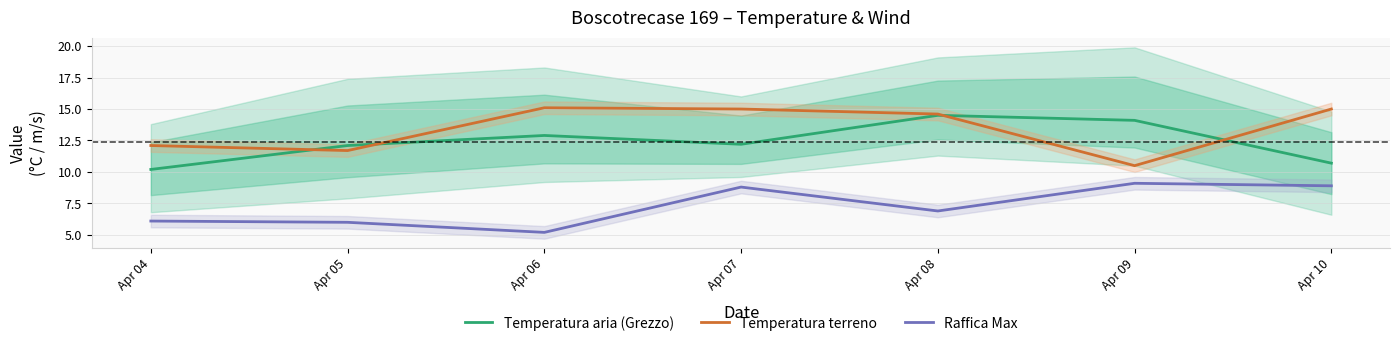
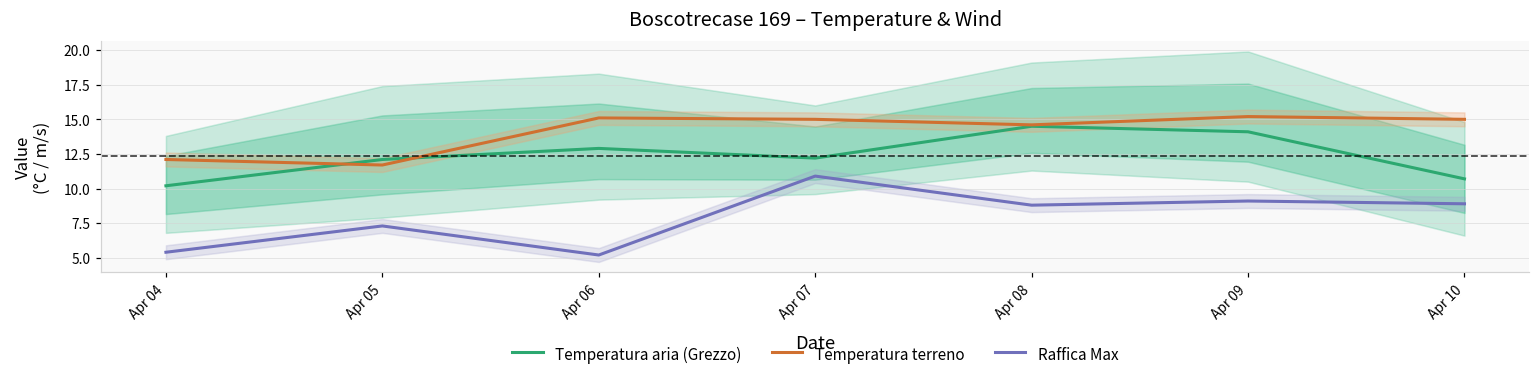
  {
    "Temperatura terreno": {
      "Apr 04": 12.1,
      "Apr 05": 11.7,
      "Apr 06": 15.1,
      "Apr 07": 15.0,
-     "Apr 09": 10.5
+     "Apr 09": 15.2
    },
    "Raffica Max": {
-     "Apr 04": 6.1,
-     "Apr 05": 6.0,
+     "Apr 04": 5.4,
+     "Apr 05": 7.3,
      "Apr 06": 5.2,
-     "Apr 07": 8.8,
-     "Apr 08": 6.9,
+     "Apr 07": 10.9,
+     "Apr 08": 8.8,
      "Apr 09": 9.1,
      "Apr 10": 8.9
    }
  }
